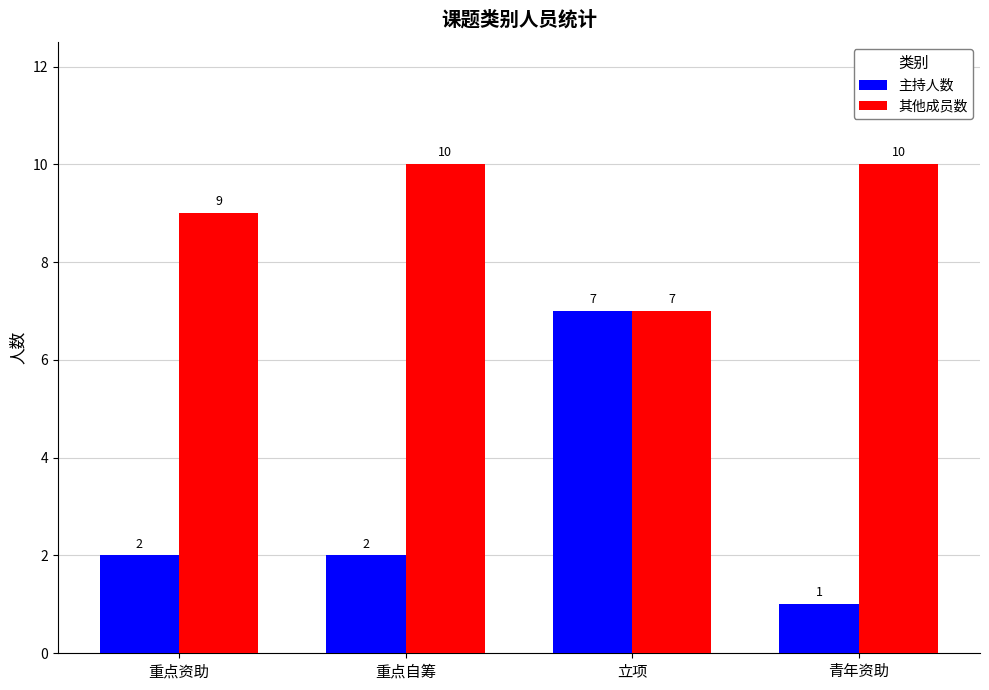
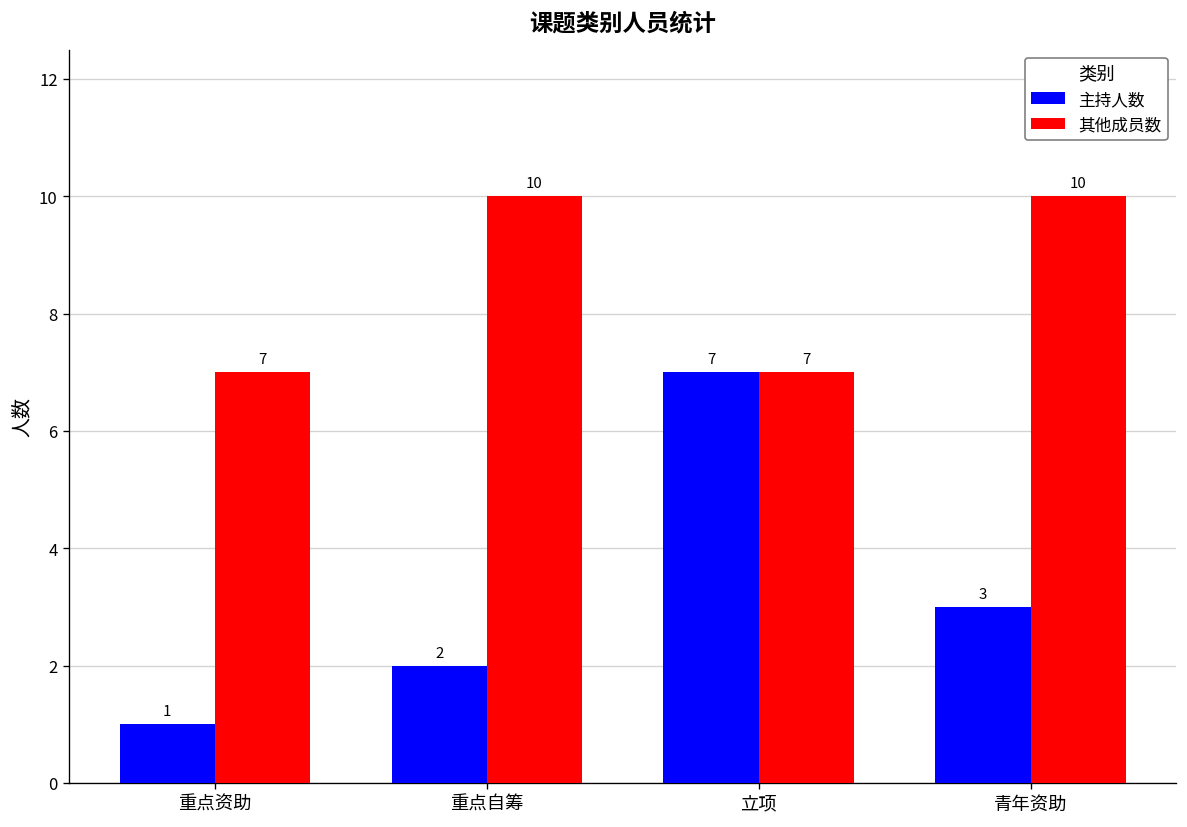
  {
    "主持人数": {
-     "重点资助": 2,
+     "重点资助": 1,
      "重点自筹": 2,
      "立项": 7,
-     "青年资助": 1
+     "青年资助": 3
    },
    "其他成员数": {
-     "重点资助": 9,
+     "重点资助": 7,
      "重点自筹": 10,
      "立项": 7,
      "青年资助": 10
    }
  }
